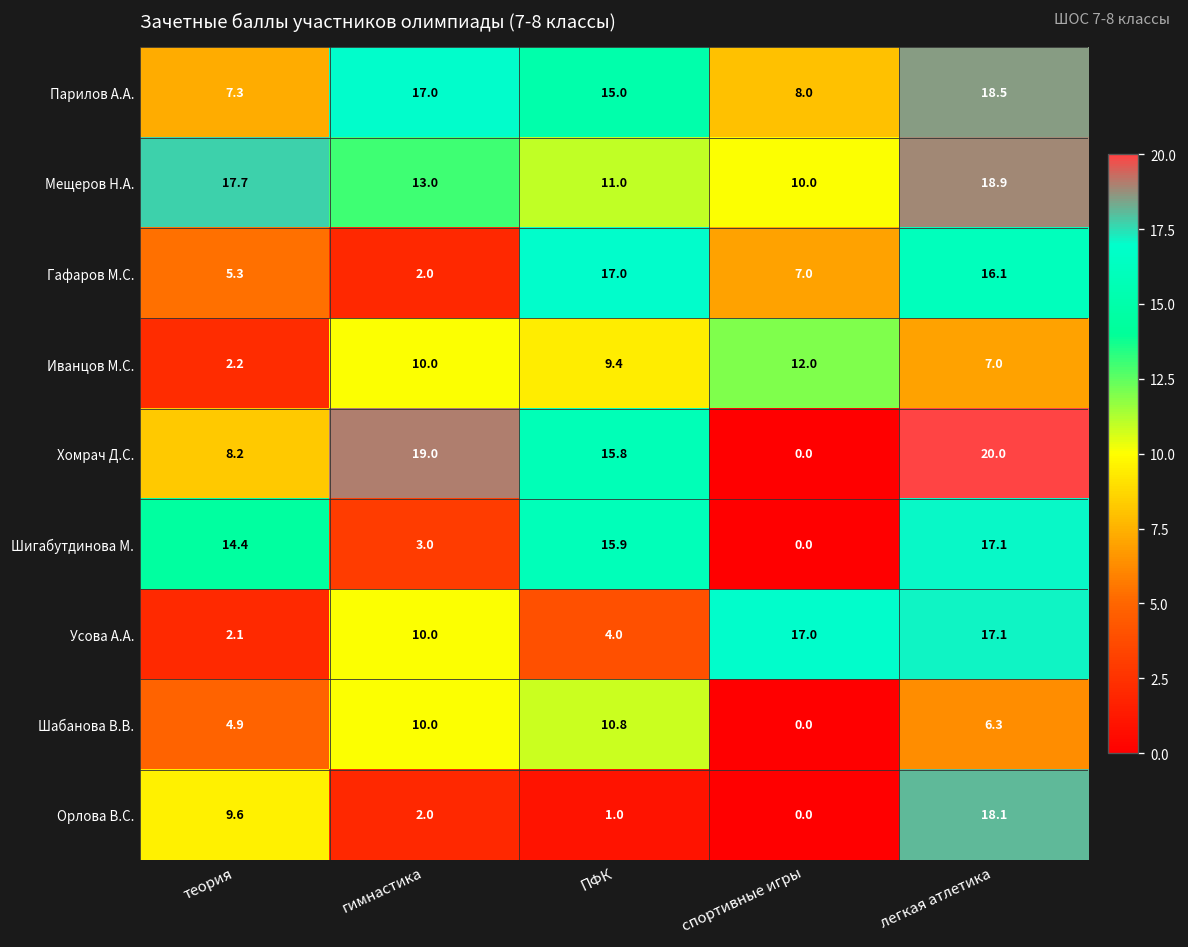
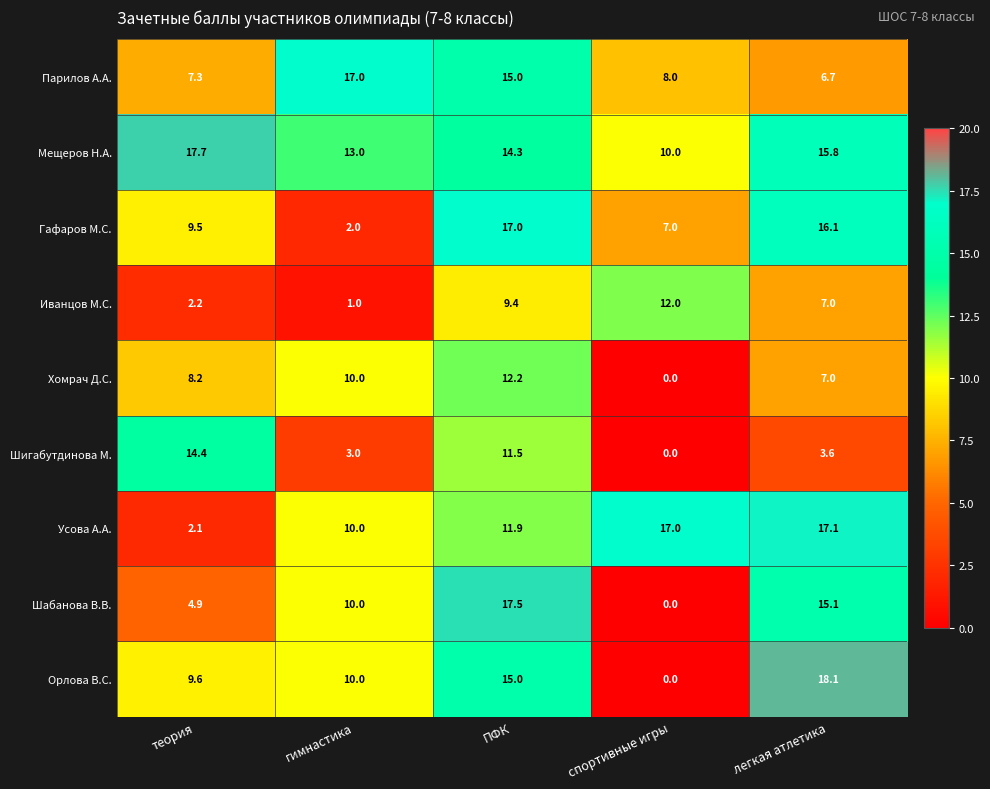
  {
    "Парилов А.А.": {
      "теория": 7.3,
      "гимнастика": 17.0,
      "ПФК": 15.0,
      "спортивные игры": 8.0,
-     "легкая атлетика": 18.5
+     "легкая атлетика": 6.7
    },
    "Мещеров Н.А.": {
      "теория": 17.7,
      "гимнастика": 13.0,
-     "ПФК": 11.0,
+     "ПФК": 14.3,
      "спортивные игры": 10.0,
-     "легкая атлетика": 18.9
+     "легкая атлетика": 15.8
    },
    "Гафаров М.С.": {
-     "теория": 5.3,
+     "теория": 9.5,
      "гимнастика": 2.0,
      "ПФК": 17.0,
      "спортивные игры": 7.0,
      "легкая атлетика": 16.1
    },
    "Иванцов М.С.": {
      "теория": 2.2,
-     "гимнастика": 10.0,
+     "гимнастика": 1.0,
      "ПФК": 9.4,
      "спортивные игры": 12.0,
      "легкая атлетика": 7.0
    },
    "Хомрач Д.С.": {
      "теория": 8.2,
-     "гимнастика": 19.0,
-     "ПФК": 15.8,
+     "гимнастика": 10.0,
+     "ПФК": 12.2,
      "спортивные игры": 0.0,
-     "легкая атлетика": 20.0
+     "легкая атлетика": 7.0
    },
    "Шигабутдинова М.": {
      "теория": 14.4,
      "гимнастика": 3.0,
-     "ПФК": 15.9,
+     "ПФК": 11.5,
      "спортивные игры": 0.0,
-     "легкая атлетика": 17.1
+     "легкая атлетика": 3.6
    },
    "Усова А.А.": {
      "теория": 2.1,
      "гимнастика": 10.0,
-     "ПФК": 4.0,
+     "ПФК": 11.9,
      "спортивные игры": 17.0,
      "легкая атлетика": 17.1
    },
    "Шабанова В.В.": {
      "теория": 4.9,
      "гимнастика": 10.0,
-     "ПФК": 10.8,
+     "ПФК": 17.5,
      "спортивные игры": 0.0,
-     "легкая атлетика": 6.3
+     "легкая атлетика": 15.1
    },
    "Орлова В.С.": {
      "теория": 9.6,
-     "гимнастика": 2.0,
-     "ПФК": 1.0,
+     "гимнастика": 10.0,
+     "ПФК": 15.0,
      "спортивные игры": 0.0,
      "легкая атлетика": 18.1
    }
  }
